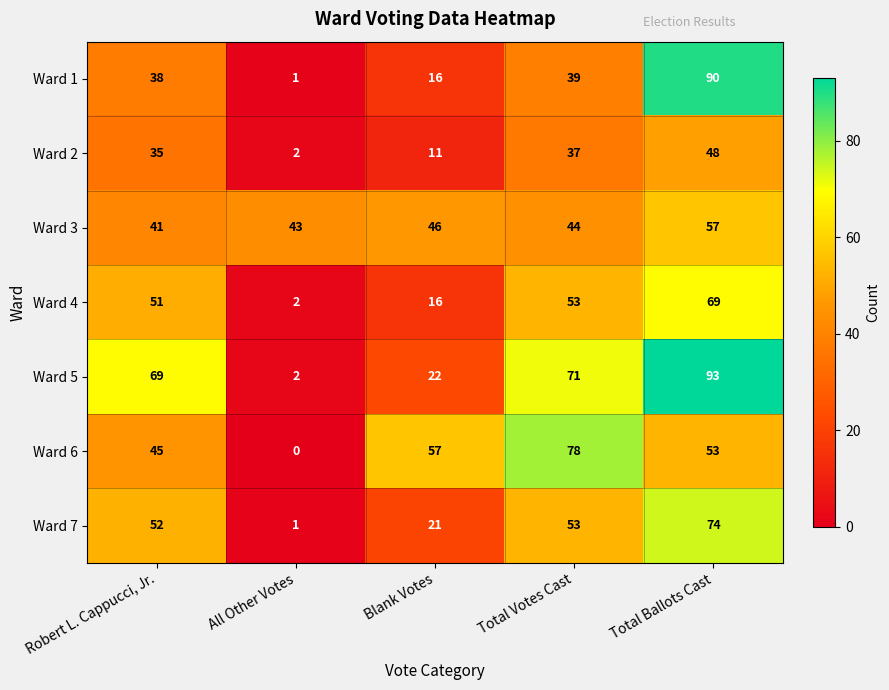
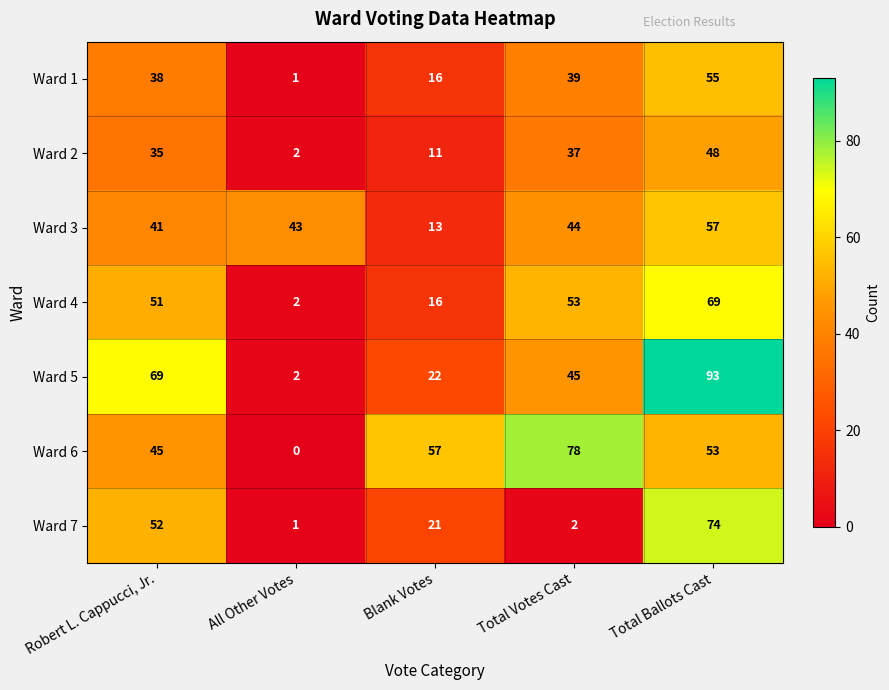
  {
    "Ward 1": {
      "Robert L. Cappucci, Jr.": 38,
      "All Other Votes": 1,
      "Blank Votes": 16,
      "Total Votes Cast": 39,
-     "Total Ballots Cast": 90
+     "Total Ballots Cast": 55
    },
    "Ward 2": {
      "Robert L. Cappucci, Jr.": 35,
      "All Other Votes": 2,
      "Blank Votes": 11,
      "Total Votes Cast": 37,
      "Total Ballots Cast": 48
    },
    "Ward 3": {
      "Robert L. Cappucci, Jr.": 41,
      "All Other Votes": 43,
-     "Blank Votes": 46,
+     "Blank Votes": 13,
      "Total Votes Cast": 44,
      "Total Ballots Cast": 57
    },
    "Ward 4": {
      "Robert L. Cappucci, Jr.": 51,
      "All Other Votes": 2,
      "Blank Votes": 16,
      "Total Votes Cast": 53,
      "Total Ballots Cast": 69
    },
    "Ward 5": {
      "Robert L. Cappucci, Jr.": 69,
      "All Other Votes": 2,
      "Blank Votes": 22,
-     "Total Votes Cast": 71,
+     "Total Votes Cast": 45,
      "Total Ballots Cast": 93
    },
    "Ward 6": {
      "Robert L. Cappucci, Jr.": 45,
      "All Other Votes": 0,
      "Blank Votes": 57,
      "Total Votes Cast": 78,
      "Total Ballots Cast": 53
    },
    "Ward 7": {
      "Robert L. Cappucci, Jr.": 52,
      "All Other Votes": 1,
      "Blank Votes": 21,
-     "Total Votes Cast": 53,
+     "Total Votes Cast": 2,
      "Total Ballots Cast": 74
    }
  }
